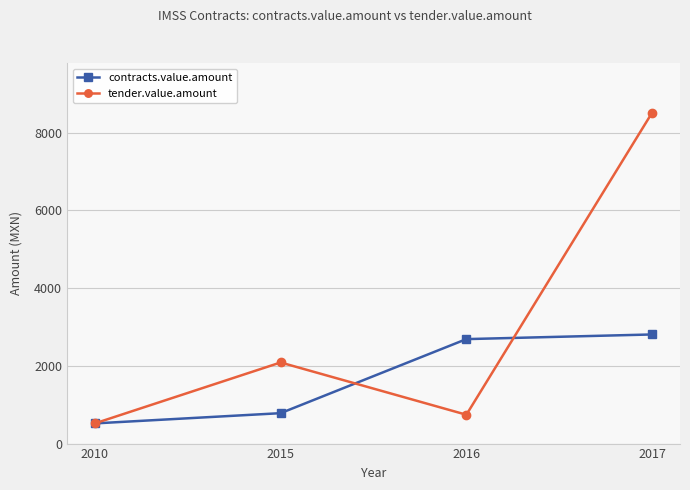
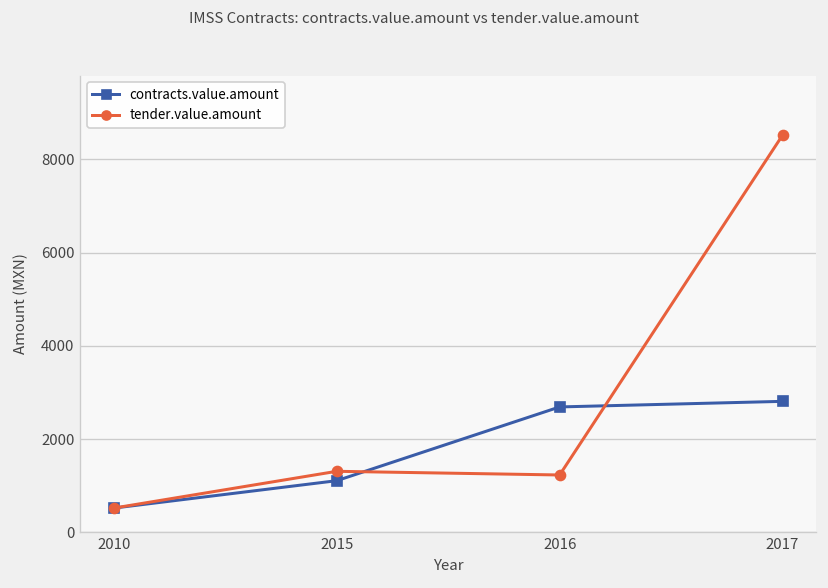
  {
    "contracts.value.amount": {
-     "2015": 800,
+     "2015": 1100,
      "2016": 2700,
      "2017": 2800
    },
    "tender.value.amount": {
-     "2015": 2100,
-     "2016": 700,
+     "2015": 1300,
+     "2016": 1200,
      "2017": 8500
    }
  }
